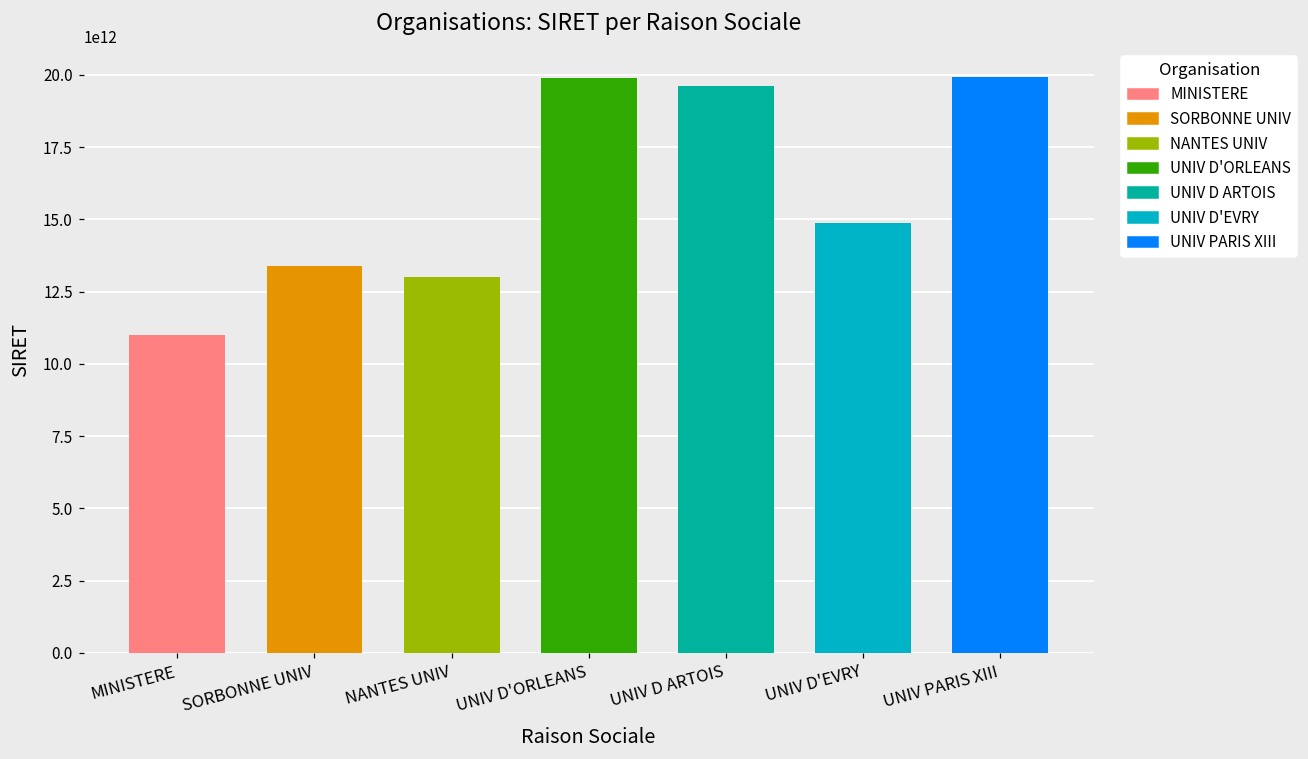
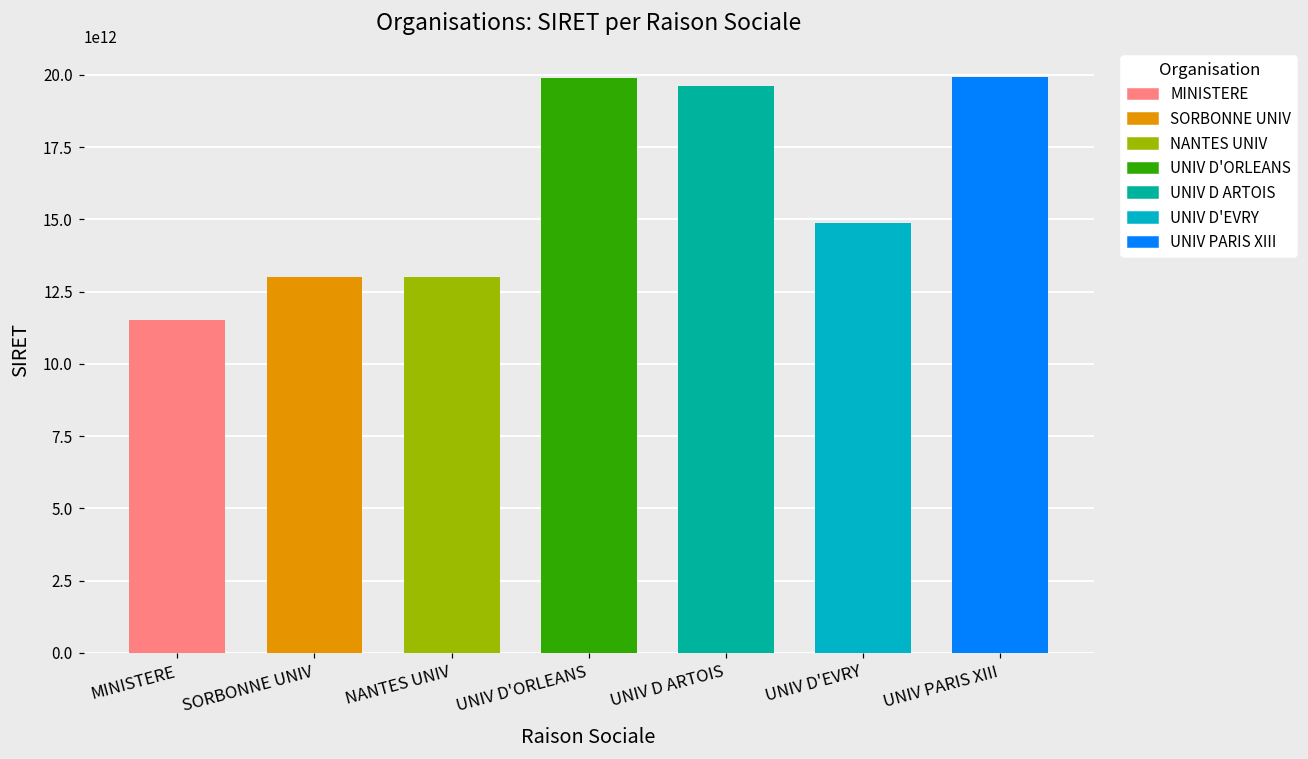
  {
-   "MINISTERE": 11000000000000,
-   "SORBONNE UNIV": 13400000000000,
+   "MINISTERE": 11500000000000,
+   "SORBONNE UNIV": 13000000000000,
    "NANTES UNIV": 13000000000000,
    "UNIV D'ORLEANS": 19900000000000,
    "UNIV D ARTOIS": 19600000000000,
    "UNIV D'EVRY": 14900000000000,
    "UNIV PARIS XIII": 19900000000000
  }
